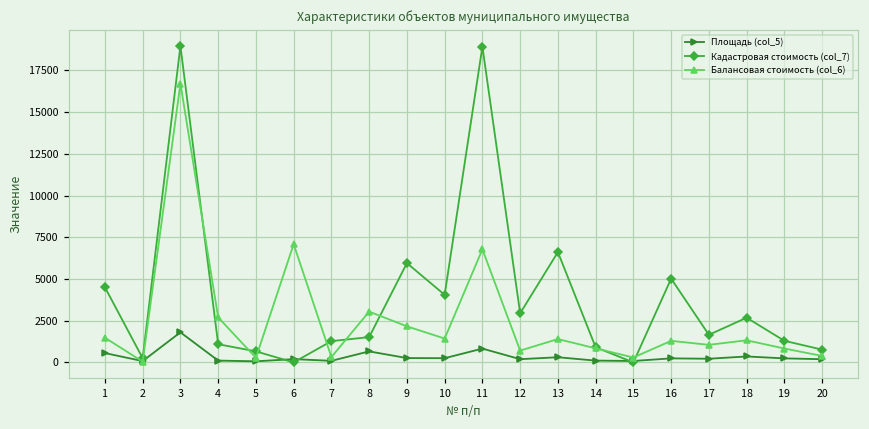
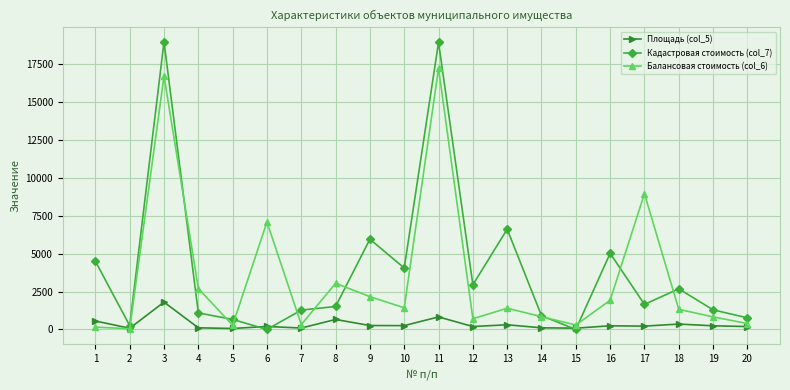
  {
    "Балансовая стоимость (col_6)": {
-     "1": 1500,
+     "1": 200,
      "3": 16700,
      "4": 2700,
      "5": 300,
      "6": 7100,
      "7": 300,
      "8": 3000,
      "9": 2200,
      "10": 1400,
-     "11": 6800,
+     "11": 17200,
      "12": 700,
      "13": 1400,
      "15": 300,
-     "16": 1300,
-     "17": 1100,
+     "16": 1900,
+     "17": 9000,
      "18": 1300,
      "19": 800,
      "20": 400
    }
  }
